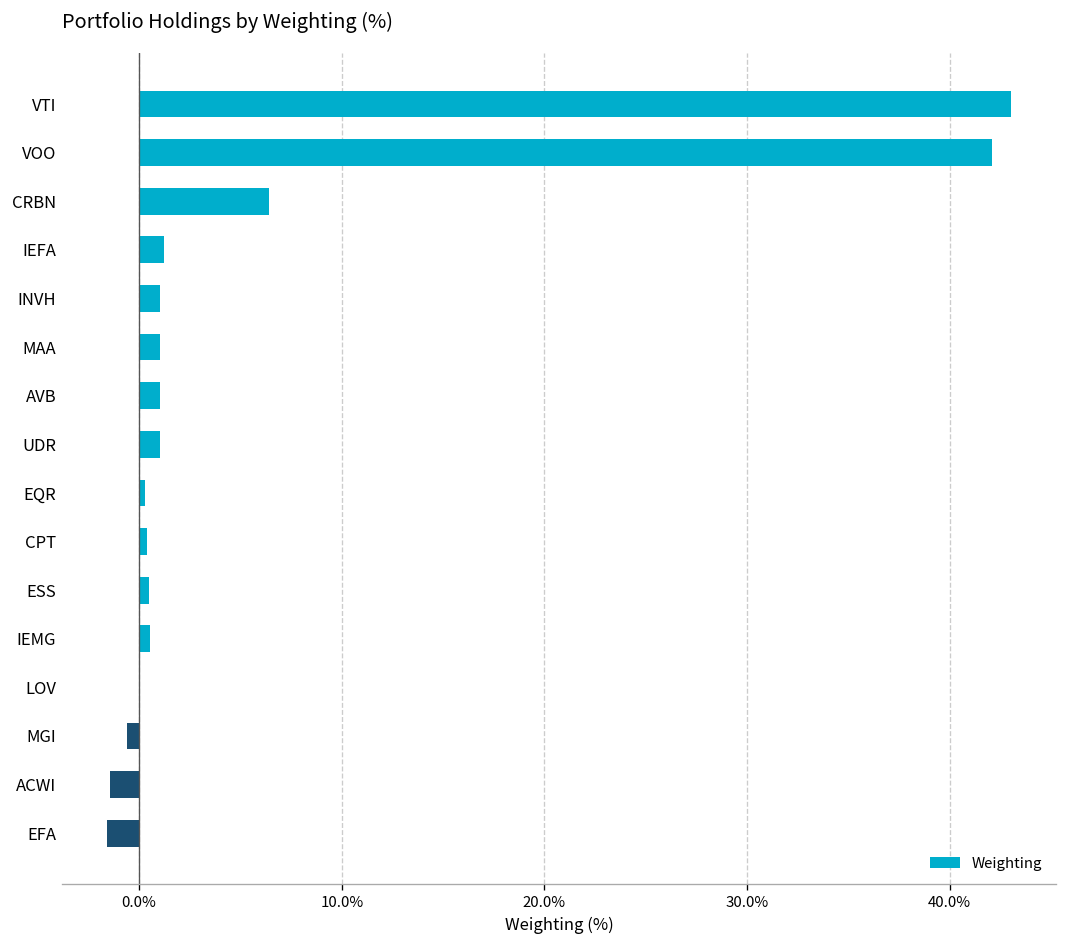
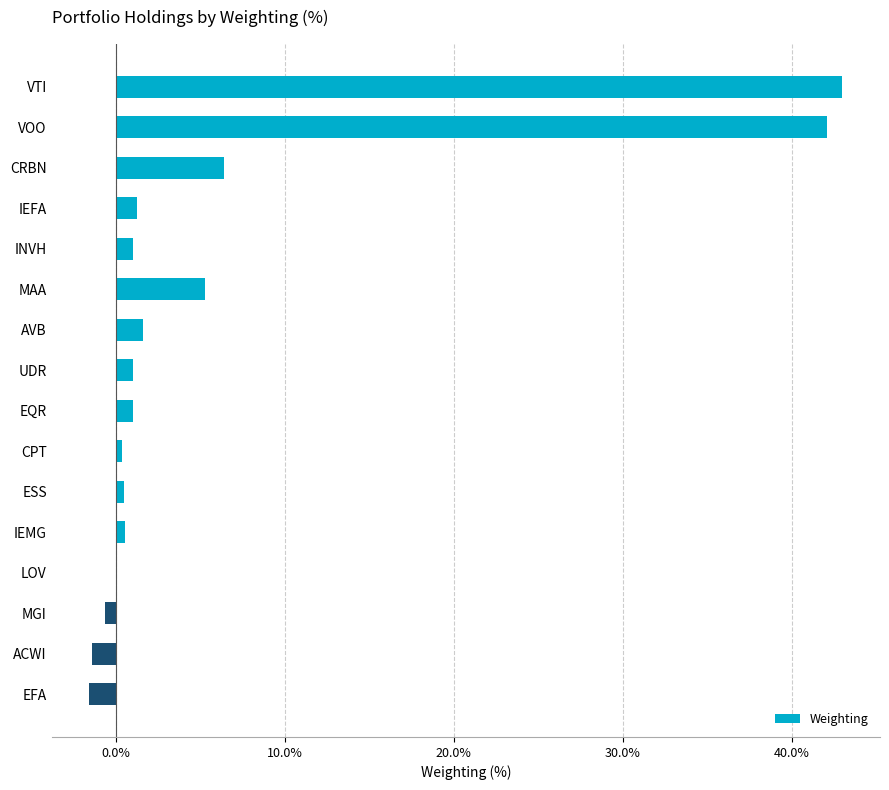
  {
    "VTI": "43.0%",
    "VOO": "42.1%",
    "CRBN": "6.4%",
    "IEFA": "1.2%",
    "INVH": "1.0%",
-   "MAA": "1.0%",
-   "AVB": "1.0%",
+   "MAA": "5.3%",
+   "AVB": "1.6%",
    "UDR": "1.0%",
-   "EQR": "0.3%",
+   "EQR": "1.0%",
    "CPT": "0.4%",
    "ESS": "0.5%",
    "IEMG": "0.6%",
    "MGI": "-0.6%",
    "ACWI": "-1.4%",
    "EFA": "-1.6%"
  }
